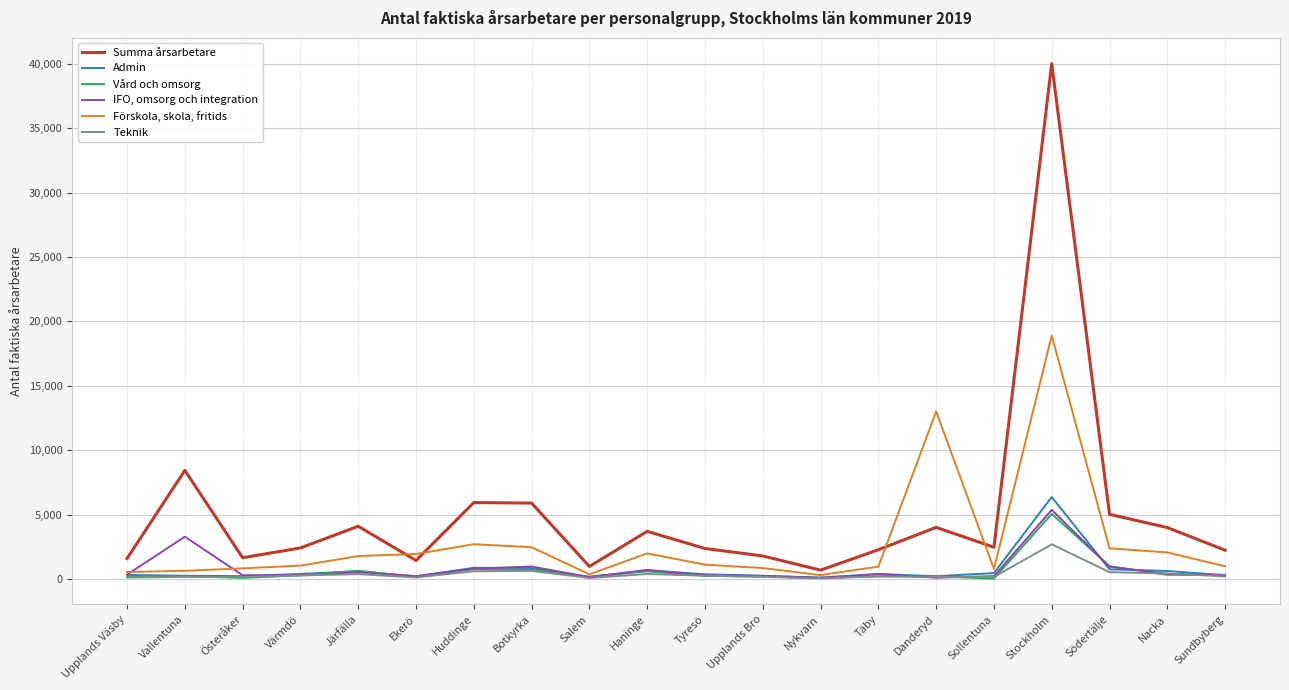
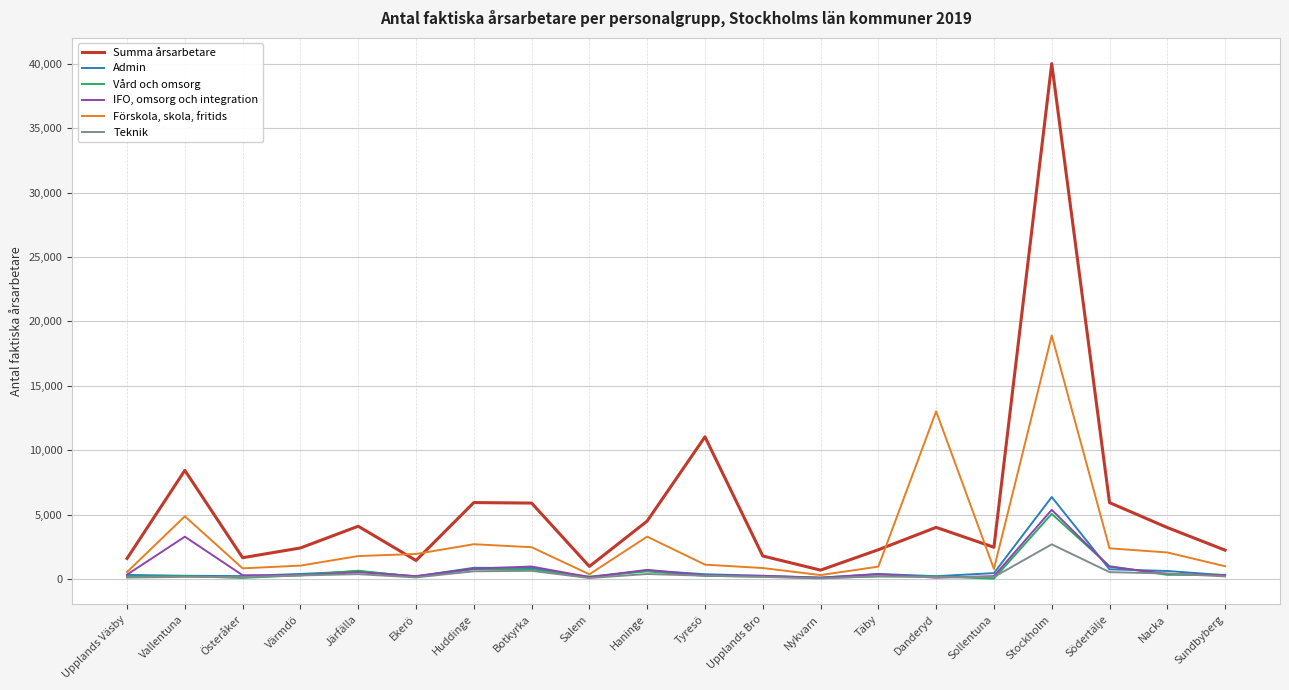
  {
    "Summa årsarbetare": {
      "Upplands Väsby": "1,600",
      "Vallentuna": "8,400",
      "Österåker": "1,700",
      "Värmdö": "2,400",
      "Järfälla": "4,100",
      "Ekerö": "1,400",
      "Huddinge": "5,900",
      "Botkyrka": "5,900",
      "Salem": "1,000",
-     "Haninge": "3,700",
-     "Tyresö": "2,400",
+     "Haninge": "4,500",
+     "Tyresö": "11,000",
      "Upplands Bro": "1,800",
      "Nykvarn": "700",
      "Täby": "2,300",
      "Danderyd": "4,000",
      "Sollentuna": "2,500",
      "Stockholm": "40,000",
-     "Södertälje": "5,000",
+     "Södertälje": "5,900",
      "Nacka": "4,000",
      "Sundbyberg": "2,200"
    },
    "Admin": {
      "Sollentuna": "500",
      "Stockholm": "6,400",
      "Södertälje": "800"
    },
    "Vård och omsorg": {
      "Stockholm": "5,100"
    },
    "IFO, omsorg och integration": {
      "Vallentuna": "3,300",
      "Stockholm": "5,400"
    },
    "Förskola, skola, fritids": {
      "Upplands Väsby": "500",
-     "Vallentuna": "600",
+     "Vallentuna": "4,900",
      "Österåker": "800",
      "Värmdö": "1,000",
      "Järfälla": "1,800",
      "Ekerö": "1,900",
      "Huddinge": "2,700",
      "Botkyrka": "2,500",
-     "Haninge": "2,000",
+     "Haninge": "3,300",
      "Tyresö": "1,100",
      "Upplands Bro": "900",
      "Täby": "1,000",
      "Danderyd": "13,000",
      "Sollentuna": "800",
      "Stockholm": "18,900",
      "Södertälje": "2,400",
      "Nacka": "2,100",
      "Sundbyberg": "1,000"
    },
    "Teknik": {
      "Haninge": "400",
      "Stockholm": "2,700",
      "Södertälje": "500"
    }
  }
